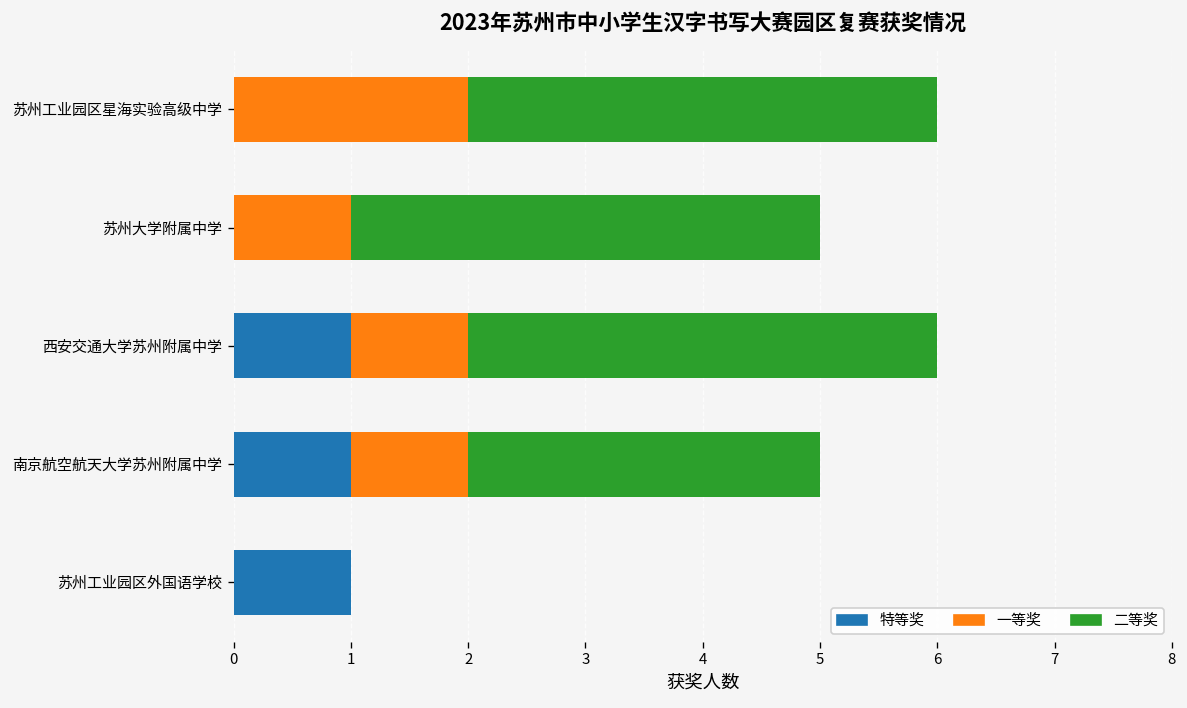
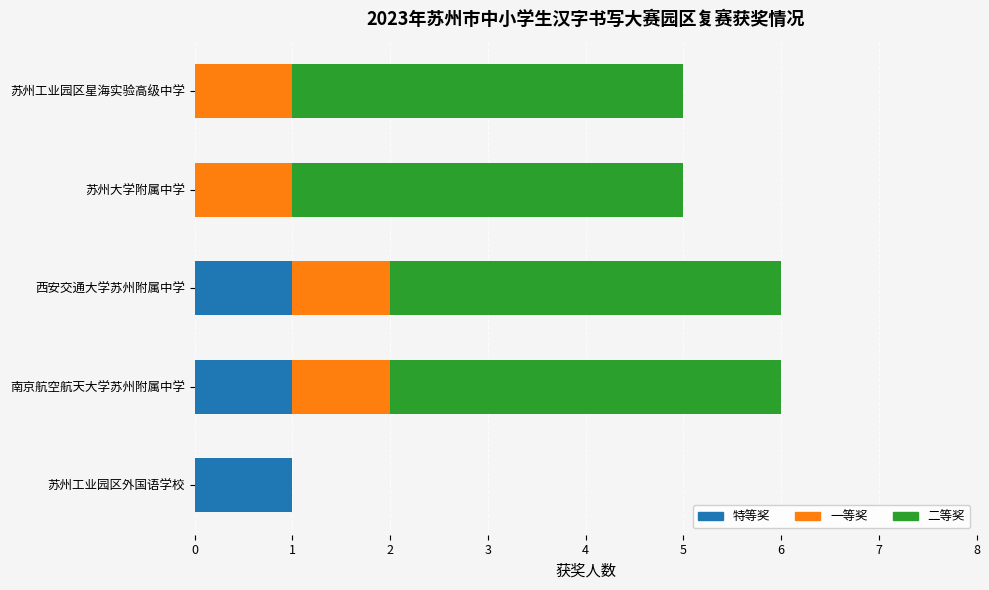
  {
    "特等奖": {
      "苏州工业园区星海实验高级中学": 0,
      "苏州大学附属中学": 0,
      "西安交通大学苏州附属中学": 1,
      "南京航空航天大学苏州附属中学": 1,
      "苏州工业园区外国语学校": 1
    },
    "一等奖": {
-     "苏州工业园区星海实验高级中学": 2,
+     "苏州工业园区星海实验高级中学": 1,
      "苏州大学附属中学": 1,
      "西安交通大学苏州附属中学": 1,
      "南京航空航天大学苏州附属中学": 1,
      "苏州工业园区外国语学校": 0
    },
    "二等奖": {
      "苏州工业园区星海实验高级中学": 4,
      "苏州大学附属中学": 4,
      "西安交通大学苏州附属中学": 4,
-     "南京航空航天大学苏州附属中学": 3,
+     "南京航空航天大学苏州附属中学": 4,
      "苏州工业园区外国语学校": 0
    }
  }
